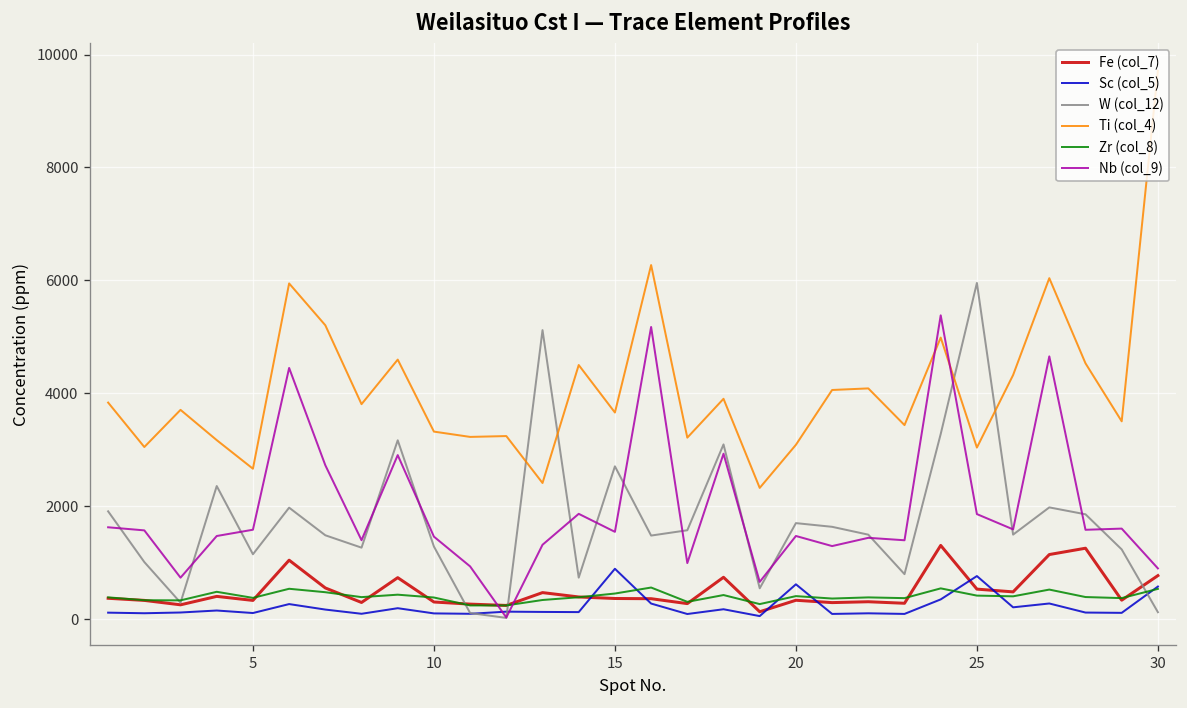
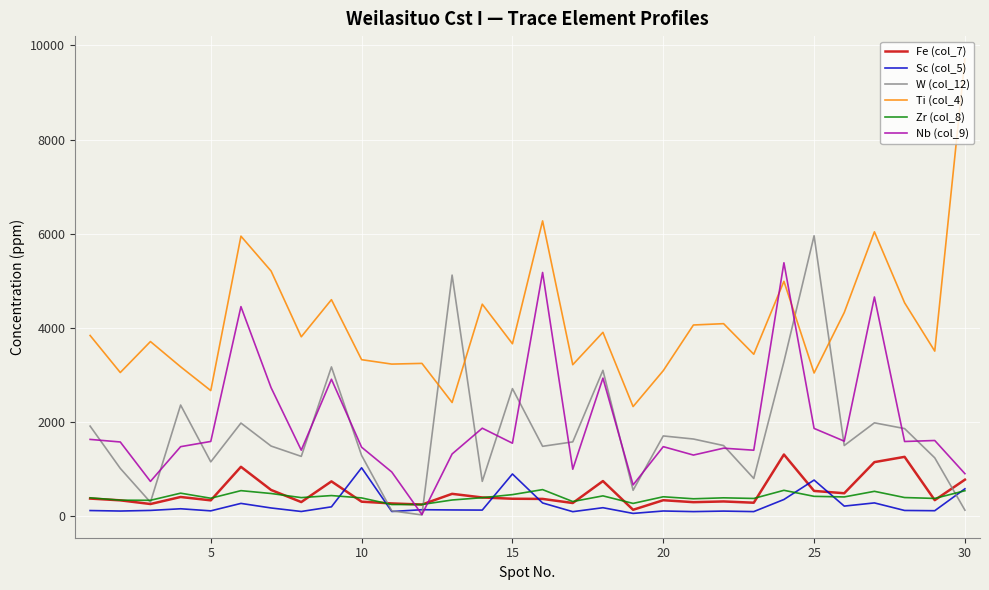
  {
    "Fe (col_7)": {
      "10": 300,
      "15": 400,
      "20": 300,
      "25": 500,
      "30": 800
    },
    "Sc (col_5)": {
      "5": 100,
-     "10": 100,
+     "10": 1000,
      "15": 900,
-     "20": 600,
+     "20": 100,
      "25": 800
    },
    "W (col_12)": {
      "5": 1200,
      "10": 1300,
      "15": 2700,
      "20": 1700,
      "25": 6000,
      "30": 100
    },
    "Ti (col_4)": {
      "5": 2700,
      "10": 3300,
      "15": 3700,
      "20": 3100,
      "25": 3000
    },
    "Zr (col_8)": {
      "10": 400,
      "15": 500,
      "20": 400,
      "25": 400
    },
    "Nb (col_9)": {
      "5": 1600,
      "10": 1500,
      "15": 1500,
      "20": 1500,
      "25": 1900,
      "30": 900
    }
  }
